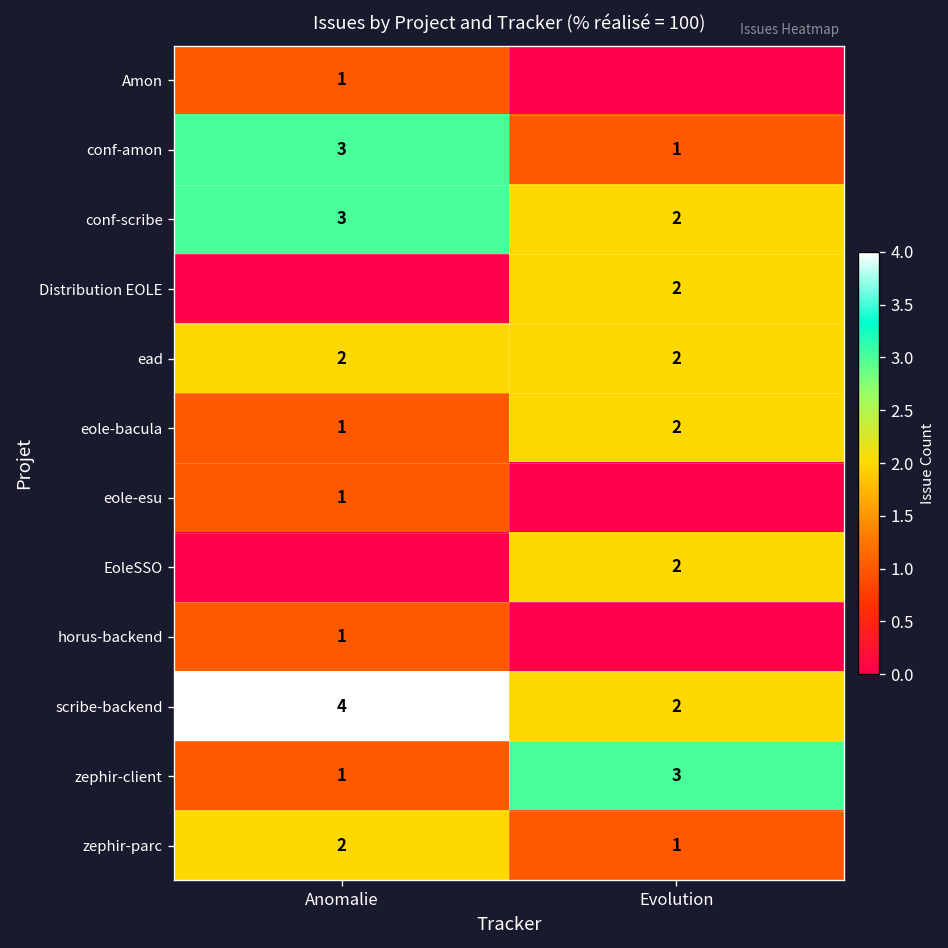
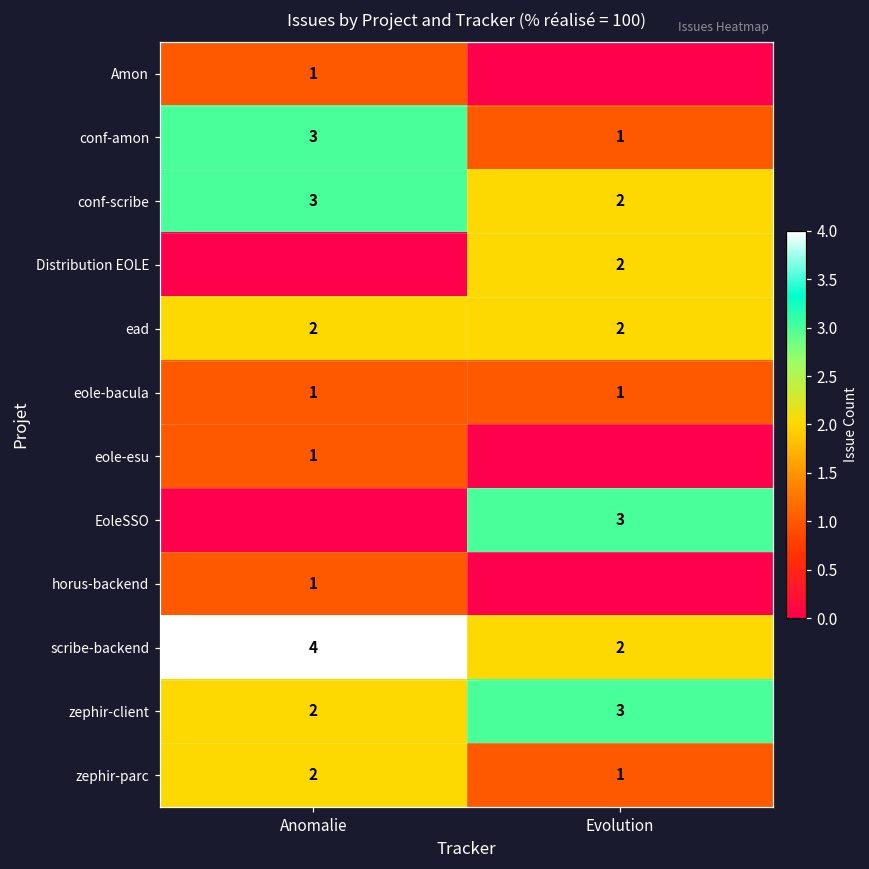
  {
    "Amon": {
      "Anomalie": 1
    },
    "conf-amon": {
      "Anomalie": 3,
      "Evolution": 1
    },
    "conf-scribe": {
      "Anomalie": 3,
      "Evolution": 2
    },
    "Distribution EOLE": {
      "Evolution": 2
    },
    "ead": {
      "Anomalie": 2,
      "Evolution": 2
    },
    "eole-bacula": {
      "Anomalie": 1,
-     "Evolution": 2
+     "Evolution": 1
    },
    "eole-esu": {
      "Anomalie": 1
    },
    "EoleSSO": {
-     "Evolution": 2
+     "Evolution": 3
    },
    "horus-backend": {
      "Anomalie": 1
    },
    "scribe-backend": {
      "Anomalie": 4,
      "Evolution": 2
    },
    "zephir-client": {
-     "Anomalie": 1,
+     "Anomalie": 2,
      "Evolution": 3
    },
    "zephir-parc": {
      "Anomalie": 2,
      "Evolution": 1
    }
  }
